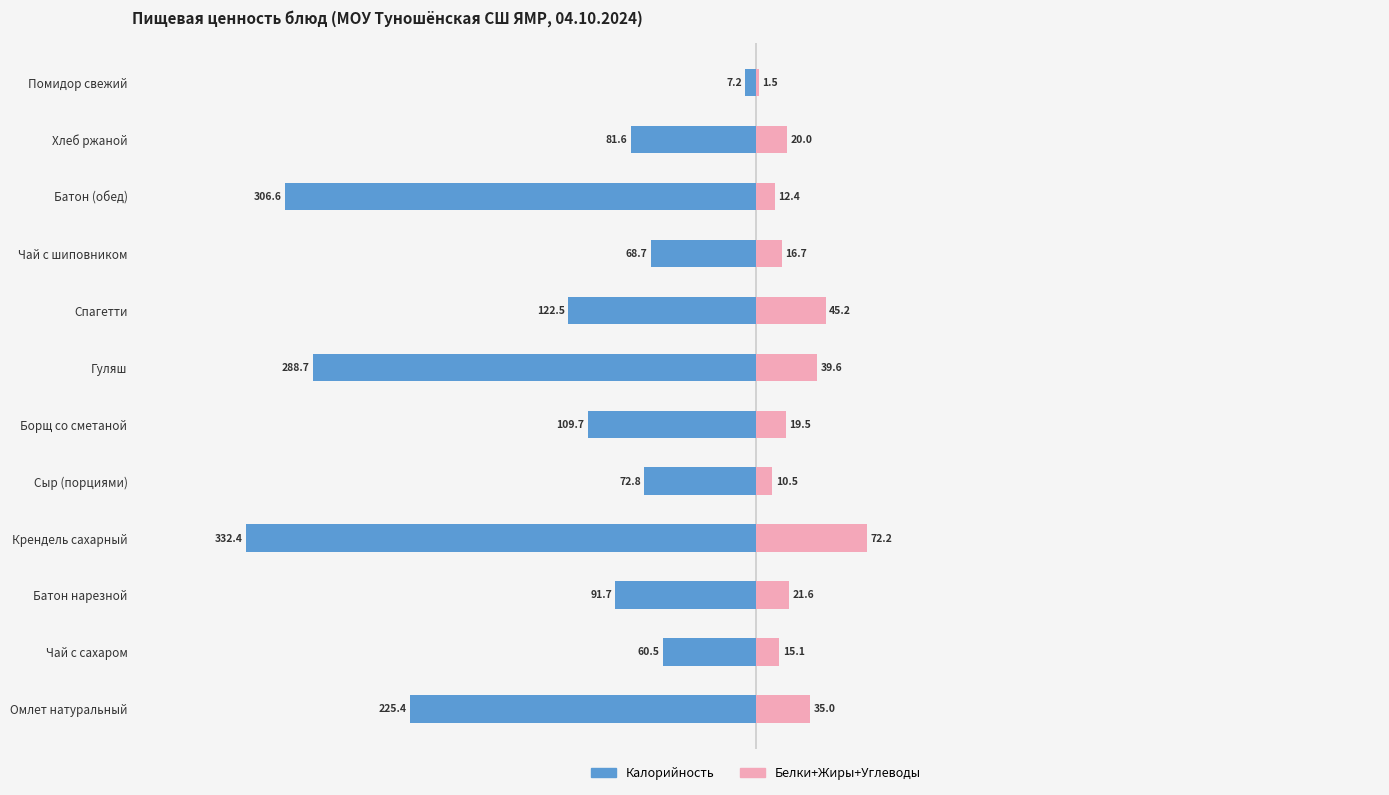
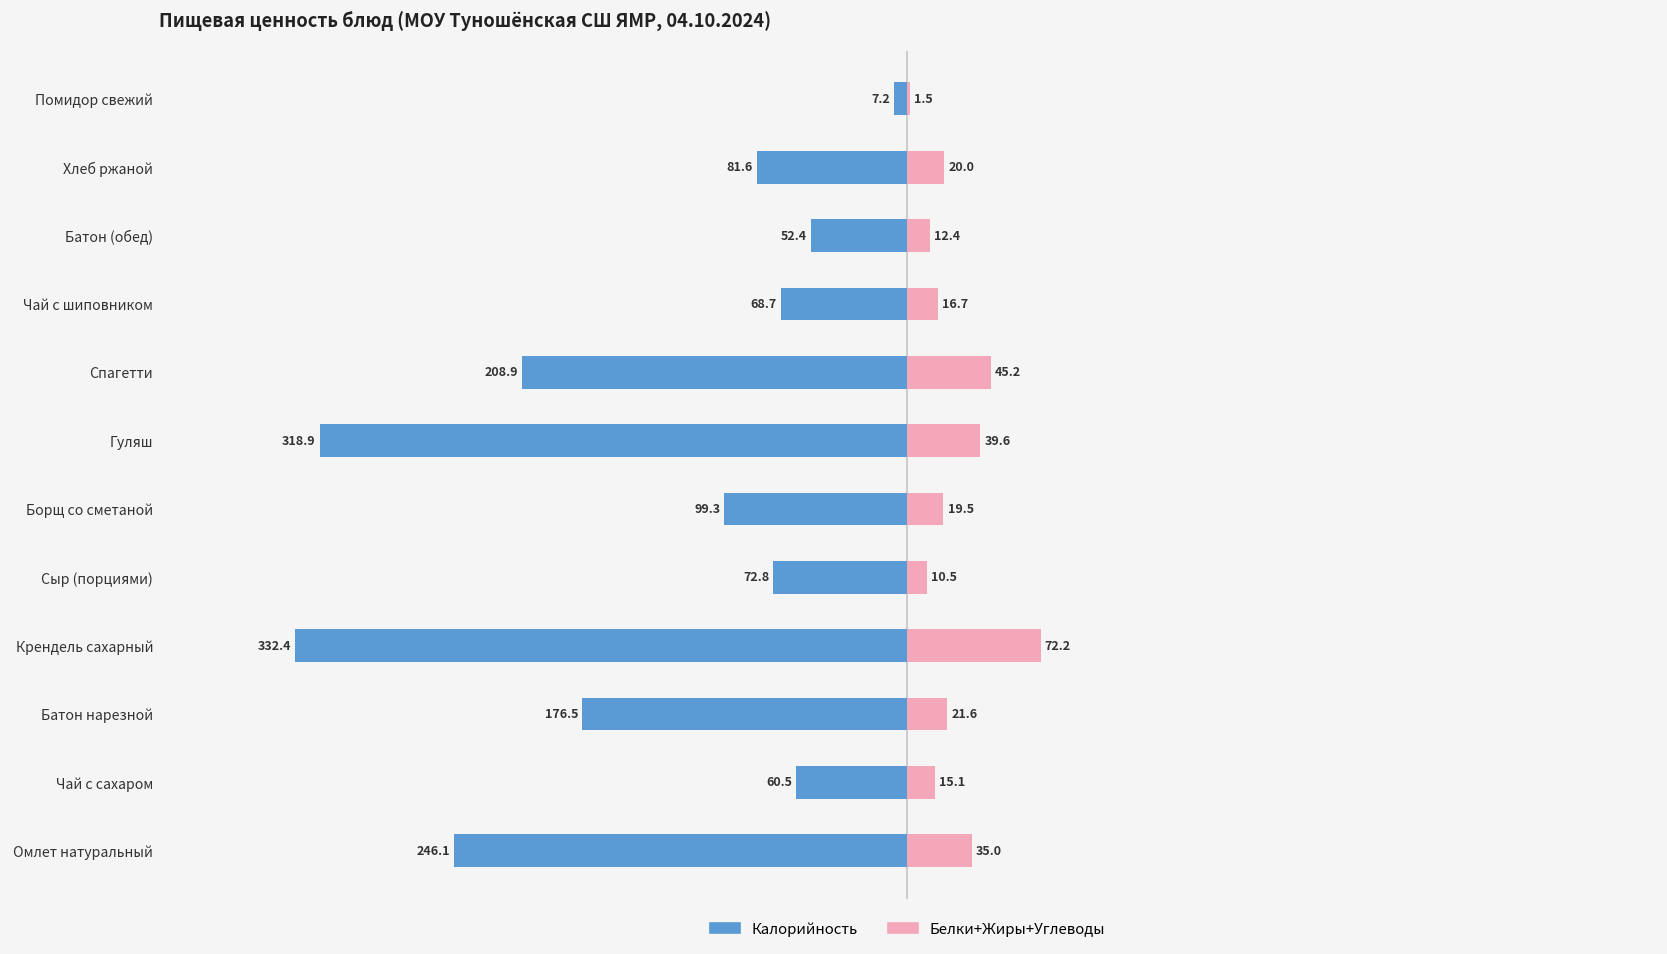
  {
    "Калорийность": {
-     "Батон (обед)": 306.6,
-     "Спагетти": 122.5,
-     "Гуляш": 288.7,
-     "Борщ со сметаной": 109.7,
-     "Батон нарезной": 91.7,
-     "Омлет натуральный": 225.4
+     "Батон (обед)": 52.4,
+     "Спагетти": 208.9,
+     "Гуляш": 318.9,
+     "Борщ со сметаной": 99.3,
+     "Батон нарезной": 176.5,
+     "Омлет натуральный": 246.1
    }
  }
